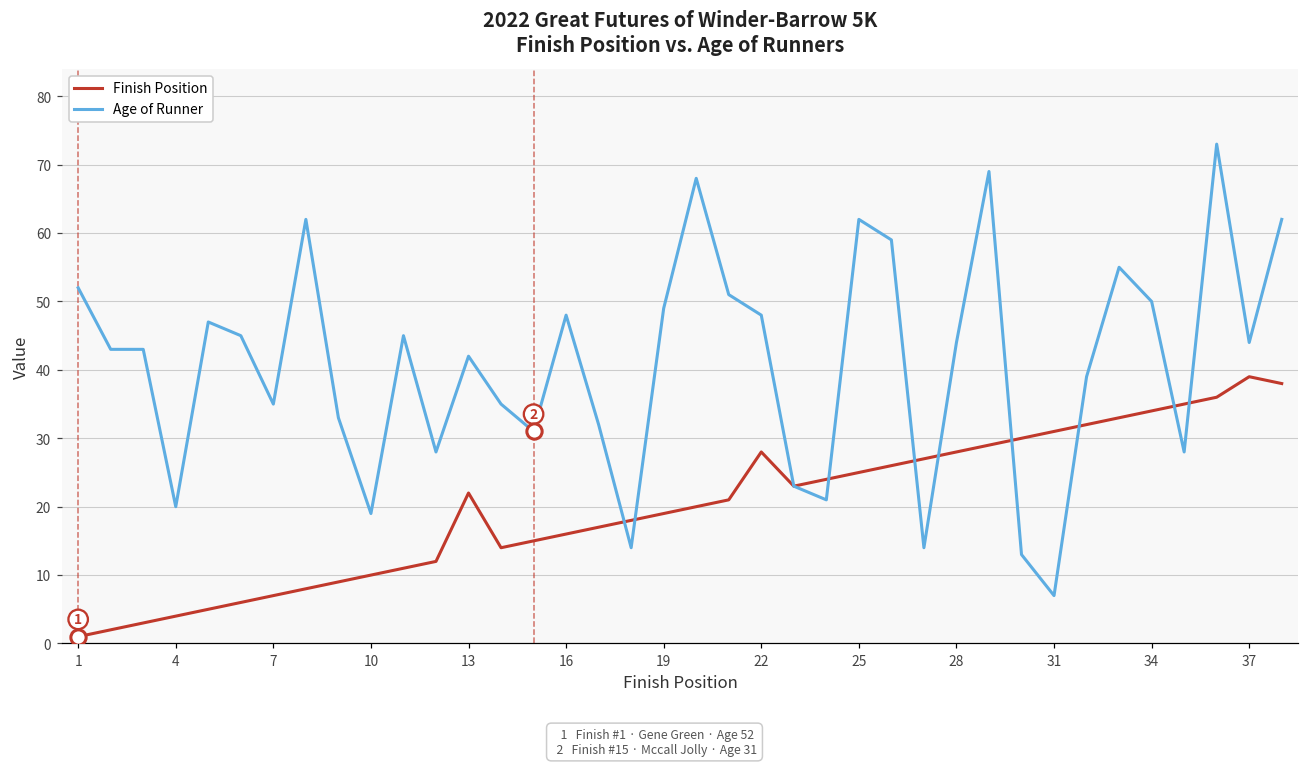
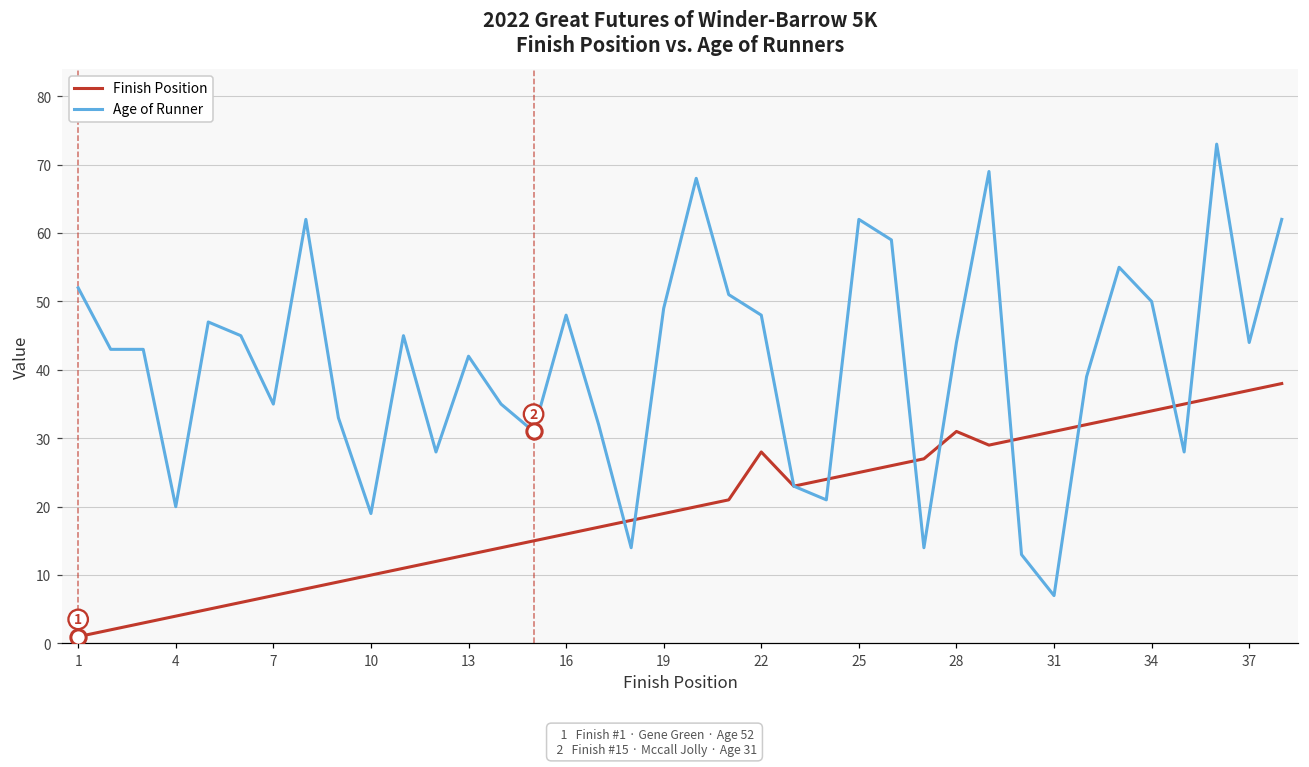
  {
    "Finish Position": {
      "4": 4,
      "7": 7,
      "10": 10,
-     "13": 22,
+     "13": 13,
      "16": 16,
      "19": 19,
      "22": 28,
      "25": 25,
-     "28": 28,
+     "28": 31,
      "31": 31,
      "34": 34,
-     "37": 39
+     "37": 37
    },
    "Age of Runner": {
      "1": 52,
      "4": 20,
      "7": 35,
      "10": 19,
      "13": 42,
      "16": 48,
      "19": 49,
      "22": 48,
      "25": 62,
      "28": 44,
      "31": 7,
      "34": 50,
      "37": 44
    }
  }
